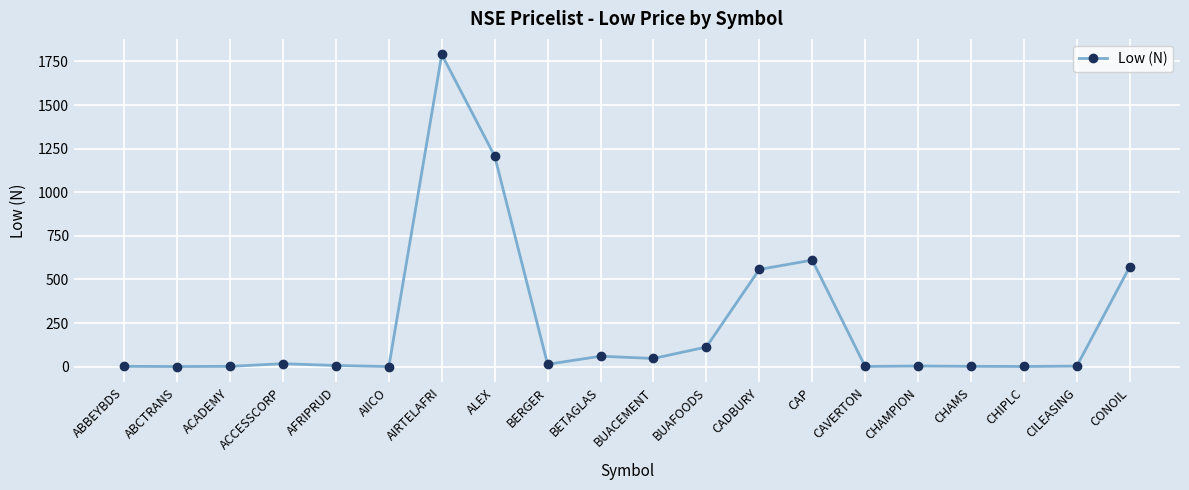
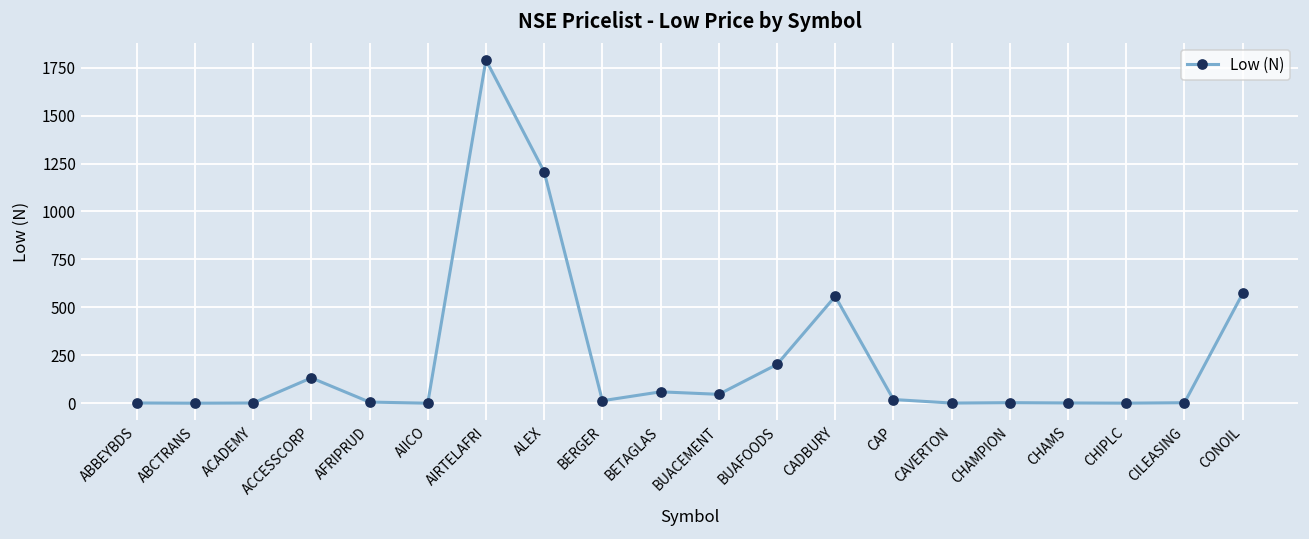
  {
    "ABBEYBDS": 0,
    "ABCTRANS": 0,
    "ACADEMY": 0,
-   "ACCESSCORP": 20,
+   "ACCESSCORP": 130,
    "AFRIPRUD": 10,
    "AIICO": 0,
    "AIRTELAFRI": 1790,
    "ALEX": 1210,
    "BERGER": 10,
    "BETAGLAS": 60,
    "BUACEMENT": 50,
-   "BUAFOODS": 110,
+   "BUAFOODS": 200,
    "CADBURY": 560,
-   "CAP": 610,
+   "CAP": 20,
    "CAVERTON": 0,
    "CHAMPION": 0,
    "CHAMS": 0,
    "CHIPLC": 0,
    "CILEASING": 0,
    "CONOIL": 570
  }
